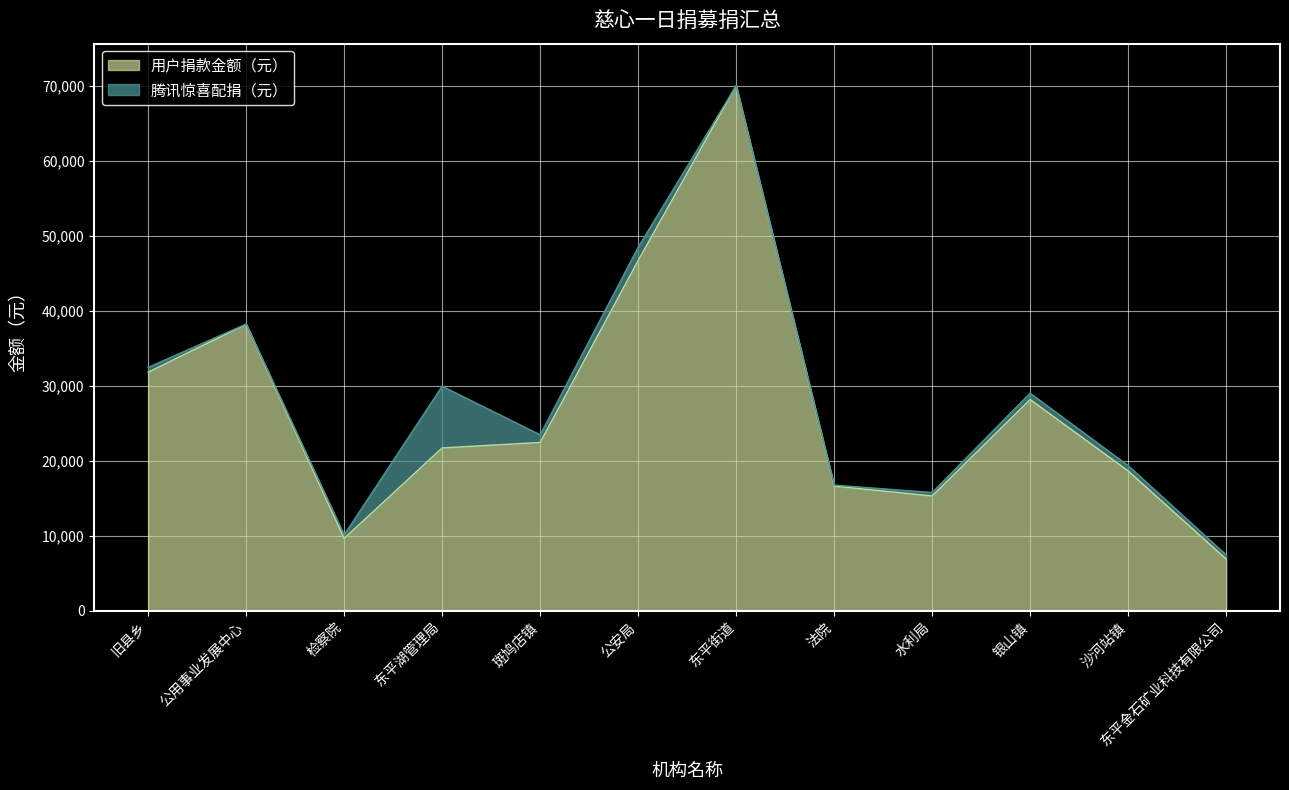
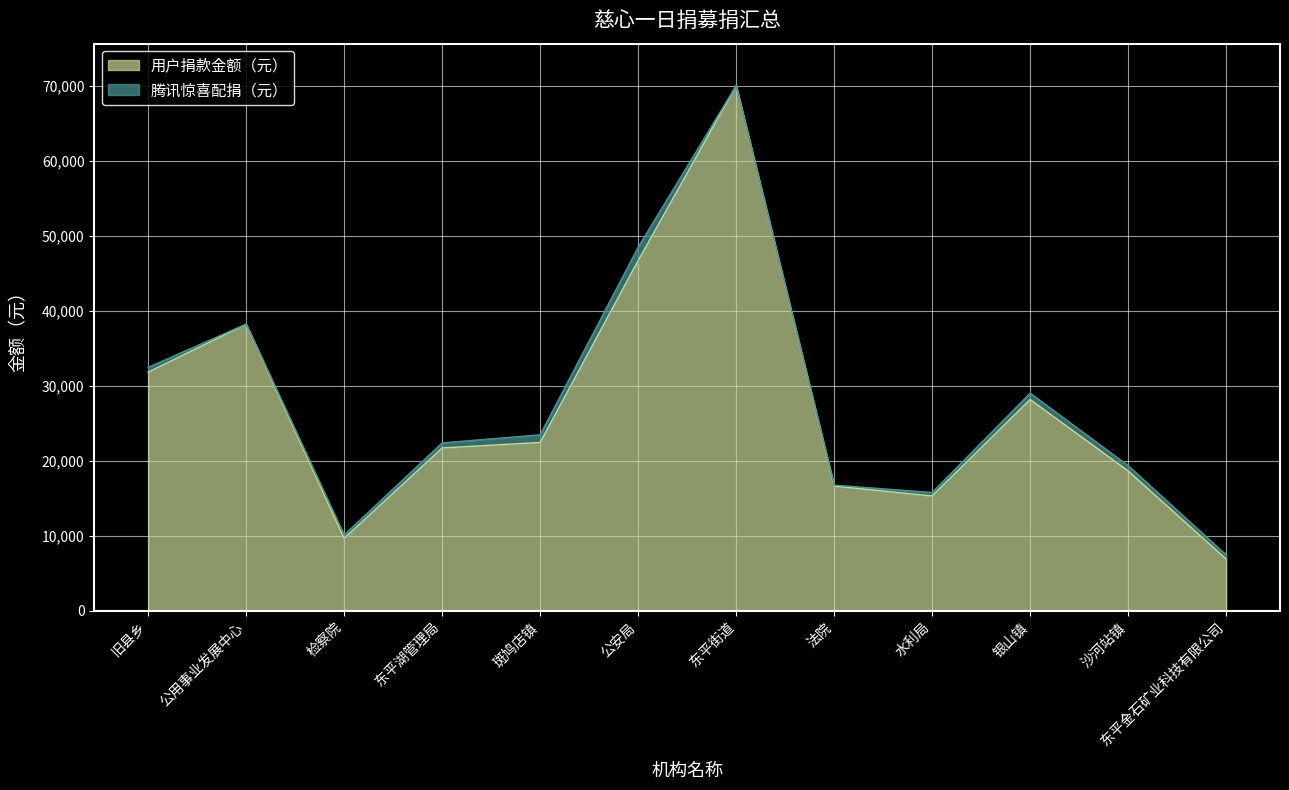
  {
    "用户捐款金额（元）": {
      "旧县乡": "32,000",
      "检察院": "10,000",
      "东平湖管理局": "22,000",
      "斑鸠店镇": "22,000",
      "公安局": "47,000",
      "水利局": "15,000",
      "银山镇": "28,000",
      "沙河站镇": "19,000",
      "东平金石矿业科技有限公司": "7,000"
    },
    "腾讯惊喜配捐（元）": {
      "旧县乡": "1,000",
      "检察院": "0",
-     "东平湖管理局": "8,000",
+     "东平湖管理局": "1,000",
      "斑鸠店镇": "1,000",
      "公安局": "2,000",
      "水利局": "0",
      "银山镇": "1,000",
      "沙河站镇": "1,000",
      "东平金石矿业科技有限公司": "1,000"
    }
  }
